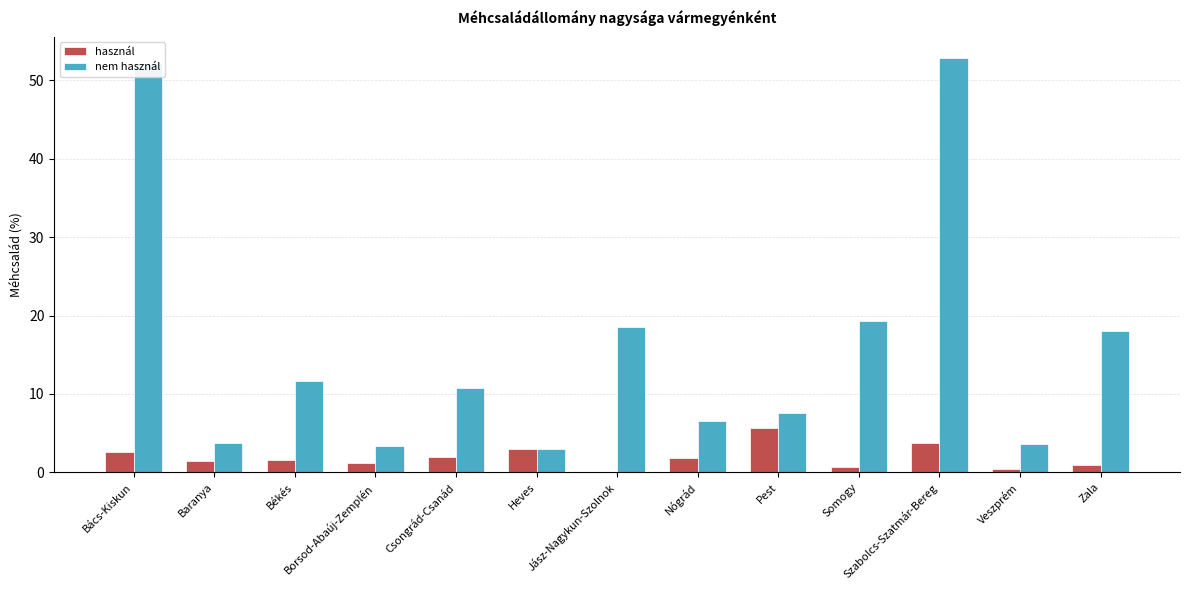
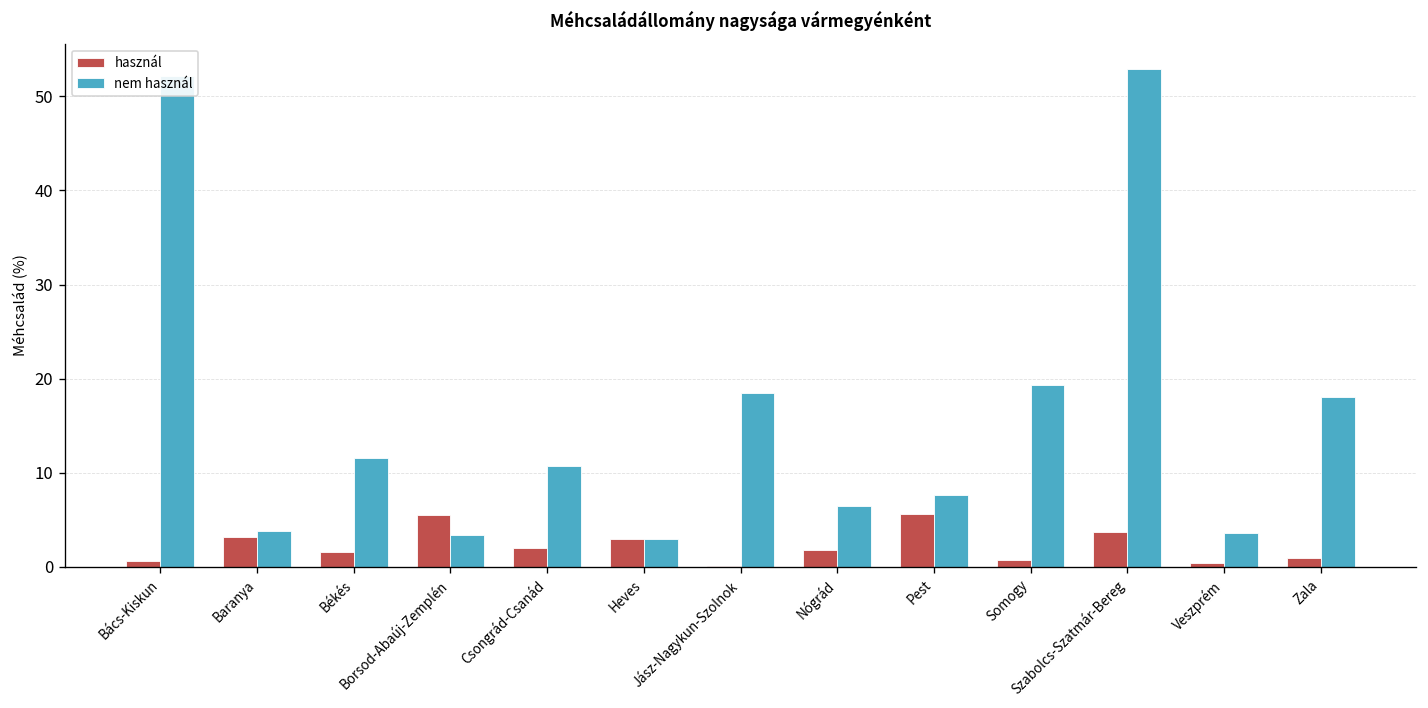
  {
    "használ": {
-     "Bács-Kiskun": 3,
-     "Baranya": 2,
+     "Bács-Kiskun": 1,
+     "Baranya": 3,
      "Békés": 2,
-     "Borsod-Abaúj-Zemplén": 1,
+     "Borsod-Abaúj-Zemplén": 6,
      "Csongrád-Csanád": 2,
      "Heves": 3,
      "Nógrád": 2,
      "Pest": 6,
      "Somogy": 1,
      "Szabolcs-Szatmár-Bereg": 4,
      "Veszprém": 0,
      "Zala": 1
    },
    "nem használ": {
      "Baranya": 4,
      "Békés": 12,
      "Borsod-Abaúj-Zemplén": 3,
      "Csongrád-Csanád": 11,
      "Heves": 3,
      "Jász-Nagykun-Szolnok": 19,
      "Nógrád": 7,
      "Pest": 8,
      "Somogy": 19,
      "Szabolcs-Szatmár-Bereg": 53,
      "Veszprém": 4,
      "Zala": 18
    }
  }
